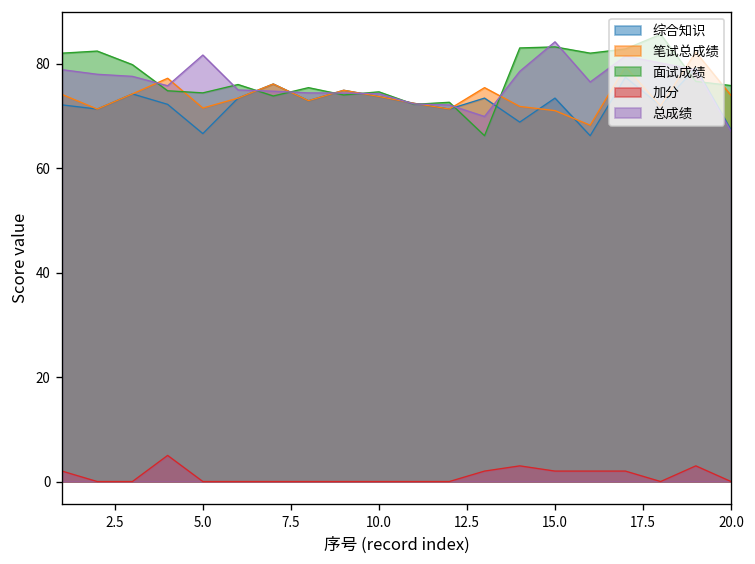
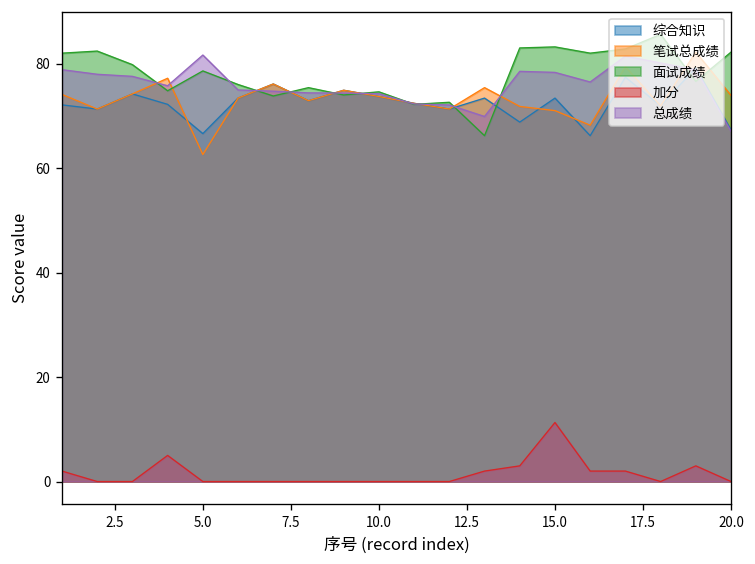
  {
    "综合知识": {
      "5.0": 67,
      "15.0": 73
    },
    "笔试总成绩": {
-     "5.0": 72,
+     "5.0": 63,
      "15.0": 71,
      "20.0": 74
    },
    "面试成绩": {
-     "5.0": 74,
+     "5.0": 79,
      "15.0": 83,
-     "20.0": 76
+     "20.0": 82
    },
    "加分": {
      "5.0": 0,
      "10.0": 0,
-     "15.0": 2,
+     "15.0": 11,
      "20.0": 0
    },
    "总成绩": {
      "5.0": 82,
-     "15.0": 84
+     "15.0": 78
    }
  }
